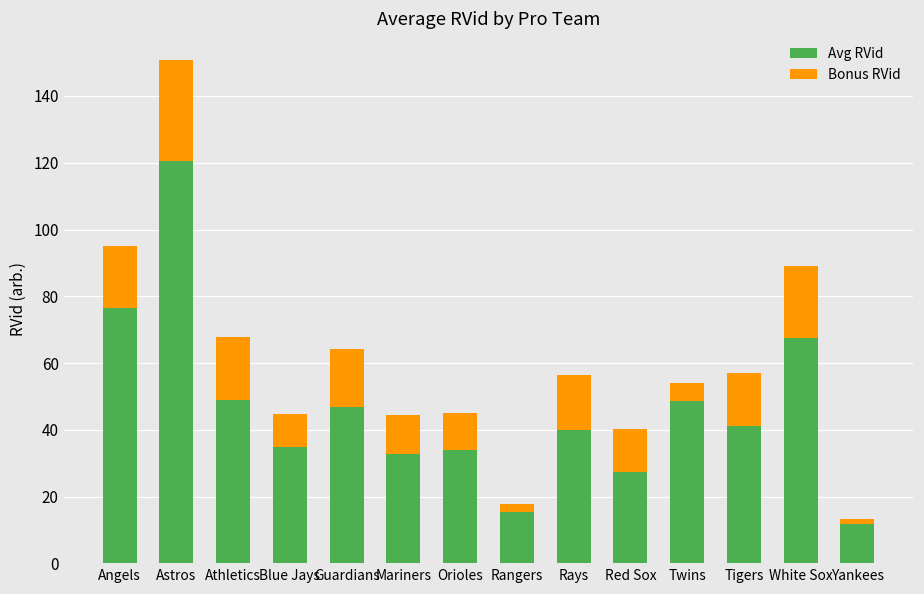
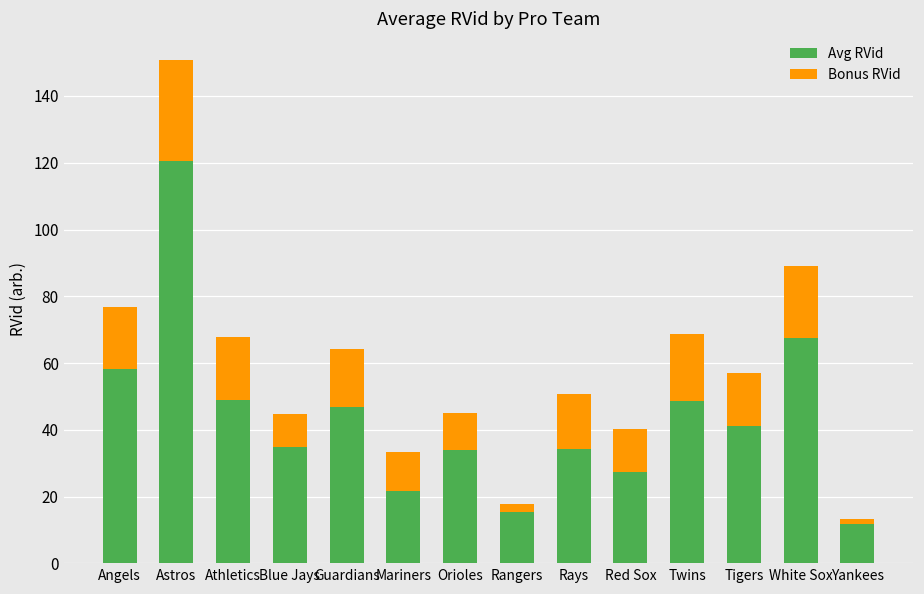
  {
    "Avg RVid": {
-     "Angels": 76,
+     "Angels": 58,
      "Astros": 121,
      "Athletics": 49,
      "Blue Jays": 35,
      "Guardians": 47,
-     "Mariners": 33,
+     "Mariners": 22,
      "Orioles": 34,
      "Rangers": 15,
-     "Rays": 40,
+     "Rays": 34,
      "Red Sox": 27,
      "Twins": 49,
      "Tigers": 41,
      "White Sox": 68,
      "Yankees": 12
    },
    "Bonus RVid": {
      "Angels": 18,
      "Astros": 30,
      "Athletics": 19,
      "Blue Jays": 10,
      "Guardians": 17,
      "Mariners": 11,
      "Orioles": 11,
      "Rangers": 3,
      "Rays": 17,
      "Red Sox": 13,
-     "Twins": 5,
+     "Twins": 20,
      "Tigers": 16,
      "White Sox": 21,
      "Yankees": 1
    }
  }
